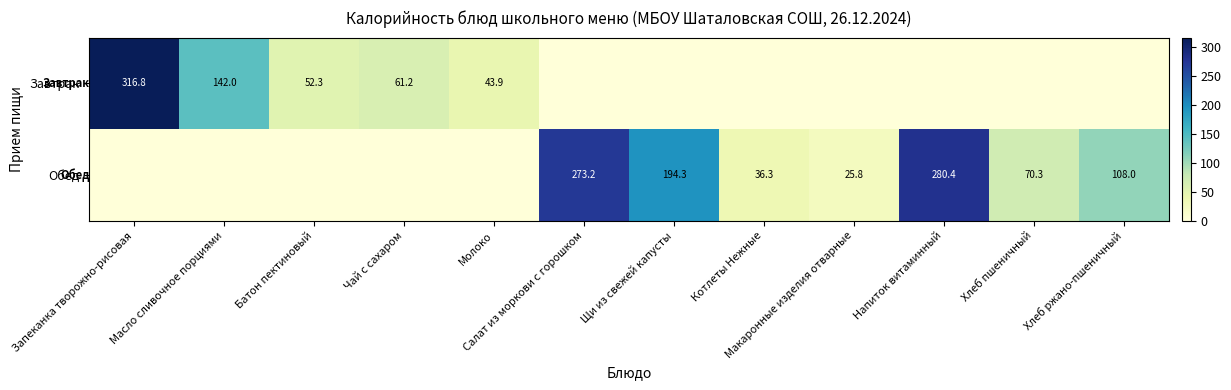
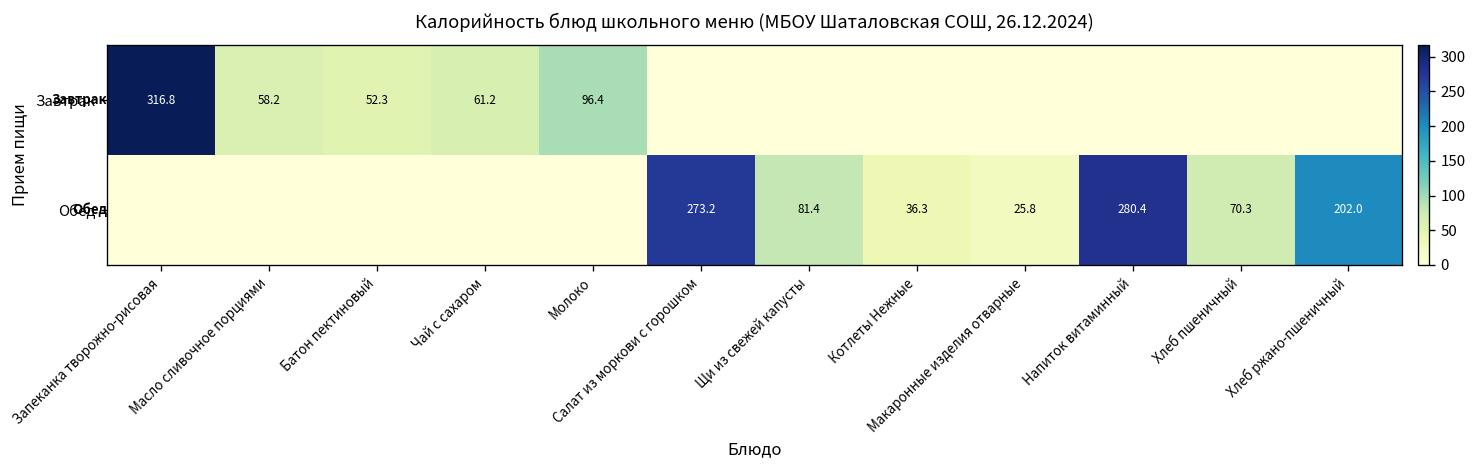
  {
    "Завтрак": {
      "Запеканка творожно-рисовая": 316.8,
-     "Масло сливочное порциями": 142.0,
+     "Масло сливочное порциями": 58.2,
      "Батон пектиновый": 52.3,
      "Чай с сахаром": 61.2,
-     "Молоко": 43.9
+     "Молоко": 96.4
    },
    "Обед": {
      "Салат из моркови с горошком": 273.2,
-     "Щи из свежей капусты": 194.3,
+     "Щи из свежей капусты": 81.4,
      "Котлеты Нежные": 36.3,
      "Макаронные изделия отварные": 25.8,
      "Напиток витаминный": 280.4,
      "Хлеб пшеничный": 70.3,
-     "Хлеб ржано-пшеничный": 108.0
+     "Хлеб ржано-пшеничный": 202.0
    }
  }
